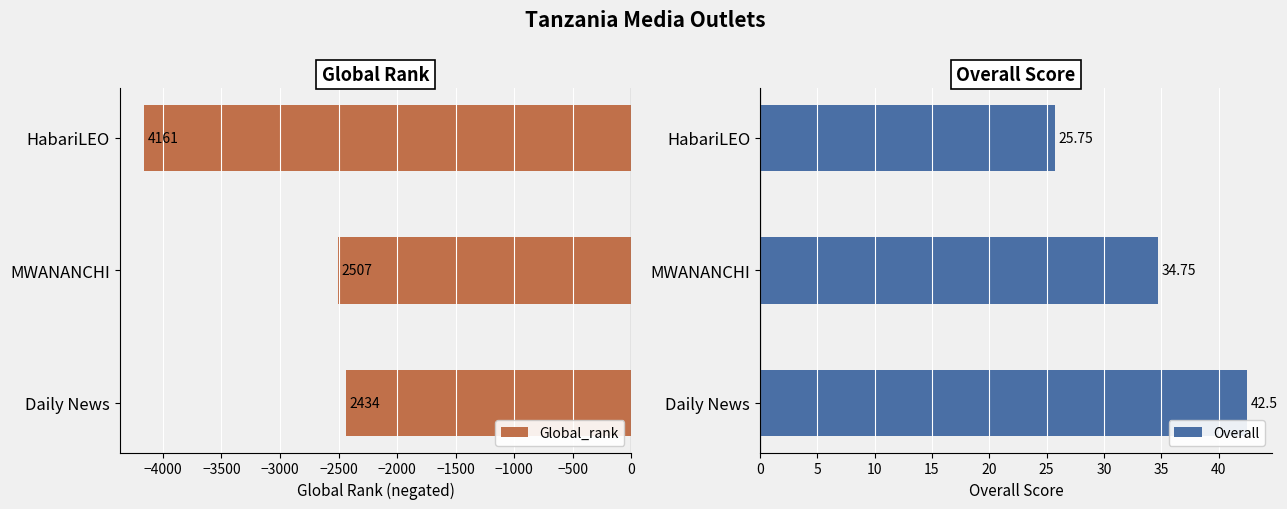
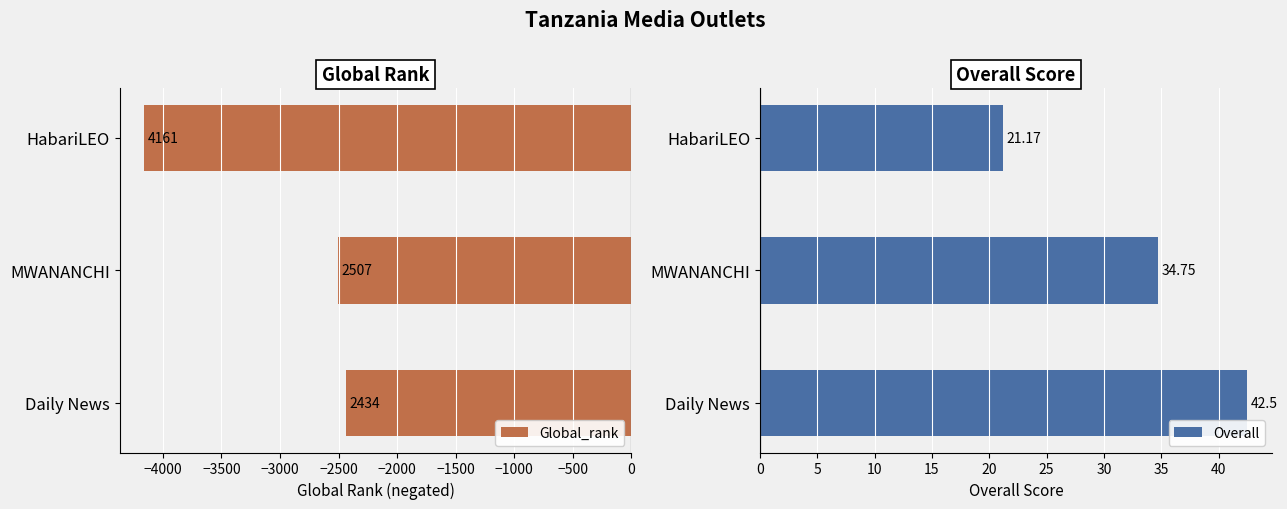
  {
    "Overall Score": {
-     "HabariLEO": 25.75,
+     "HabariLEO": 21.17,
      "MWANANCHI": 34.75,
      "Daily News": 42.5
    }
  }
